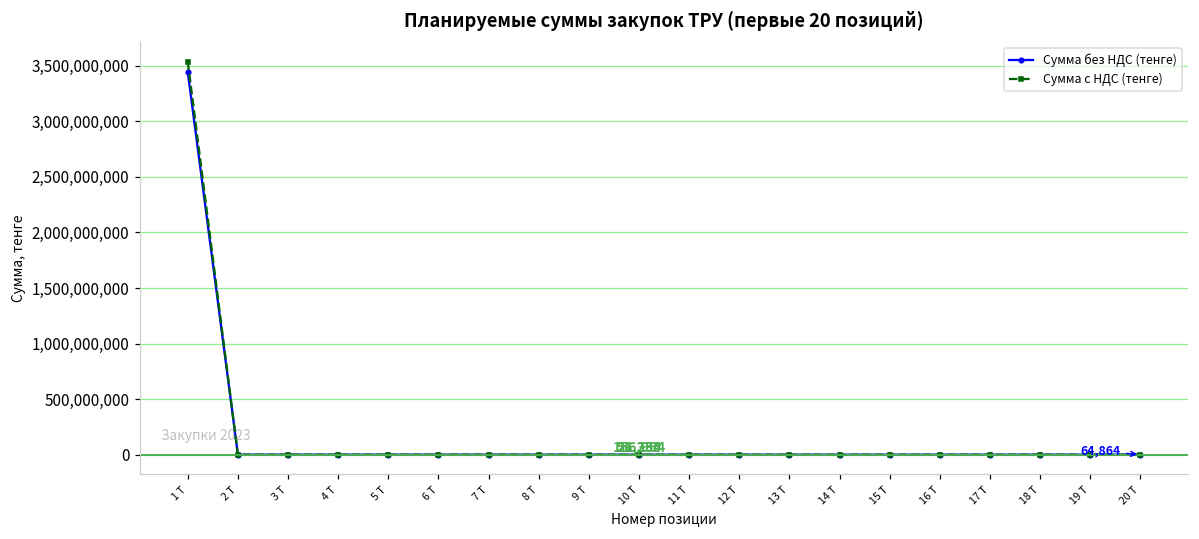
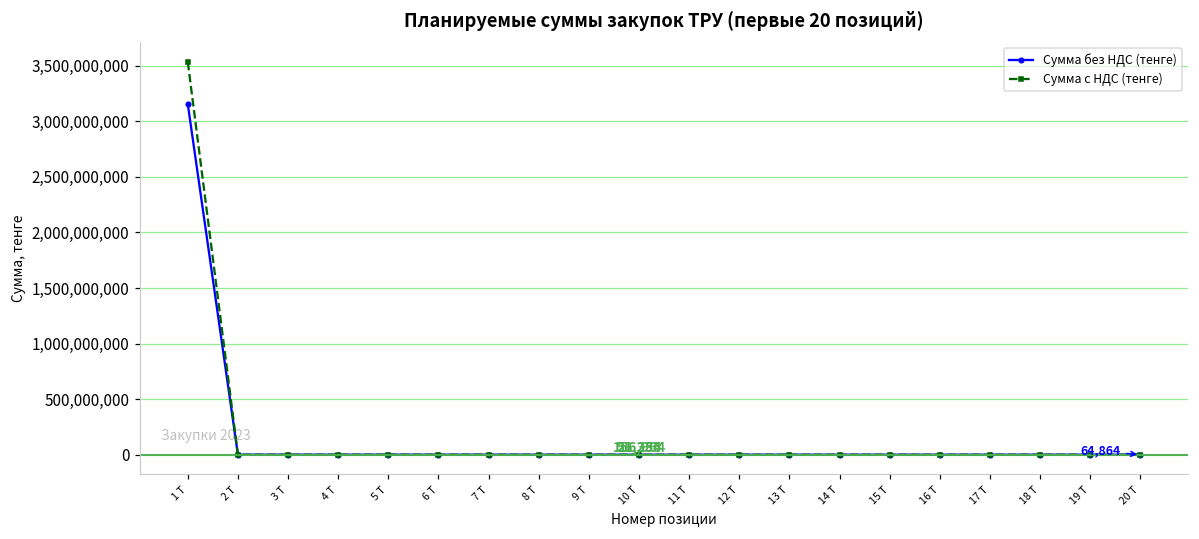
  {
    "Сумма без НДС (тенге)": {
-     "1 Т": "3,440,000,000"
+     "1 Т": "3,160,000,000"
    },
    "Сумма с НДС (тенге)": {
      "1 Т": "3,530,000,000"
    }
  }
